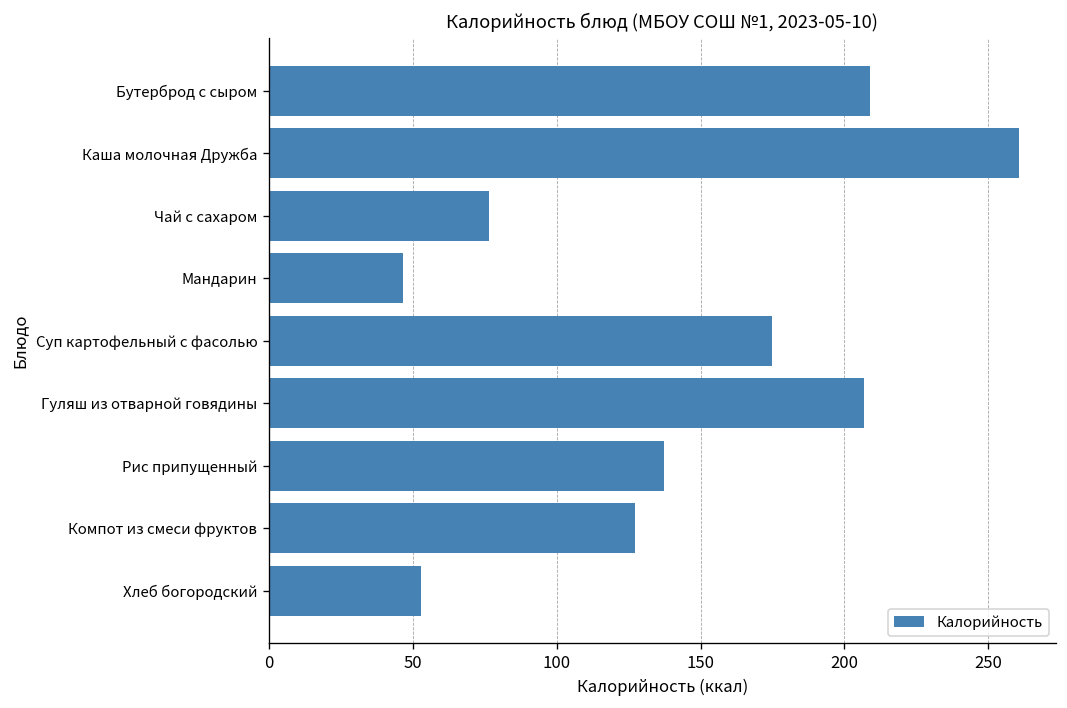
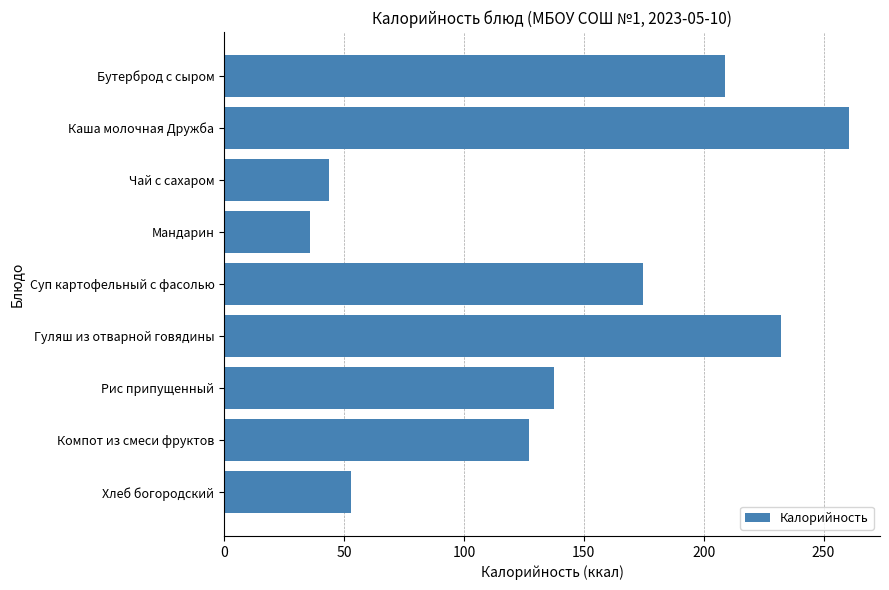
  {
    "Бутерброд с сыром": 209,
    "Каша молочная Дружба": 261,
-   "Чай с сахаром": 76,
-   "Мандарин": 47,
+   "Чай с сахаром": 44,
+   "Мандарин": 36,
    "Суп картофельный с фасолью": 175,
-   "Гуляш из отварной говядины": 207,
+   "Гуляш из отварной говядины": 232,
    "Рис припущенный": 137,
    "Компот из смеси фруктов": 127,
    "Хлеб богородский": 53
  }
